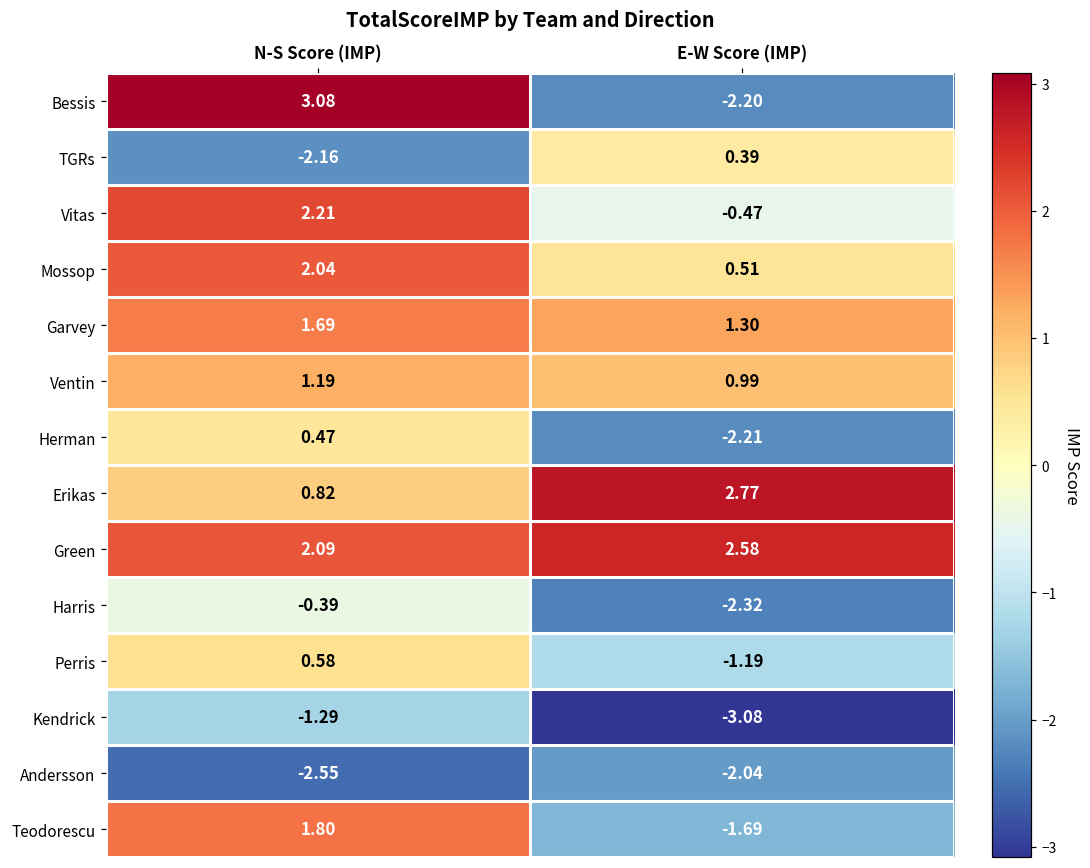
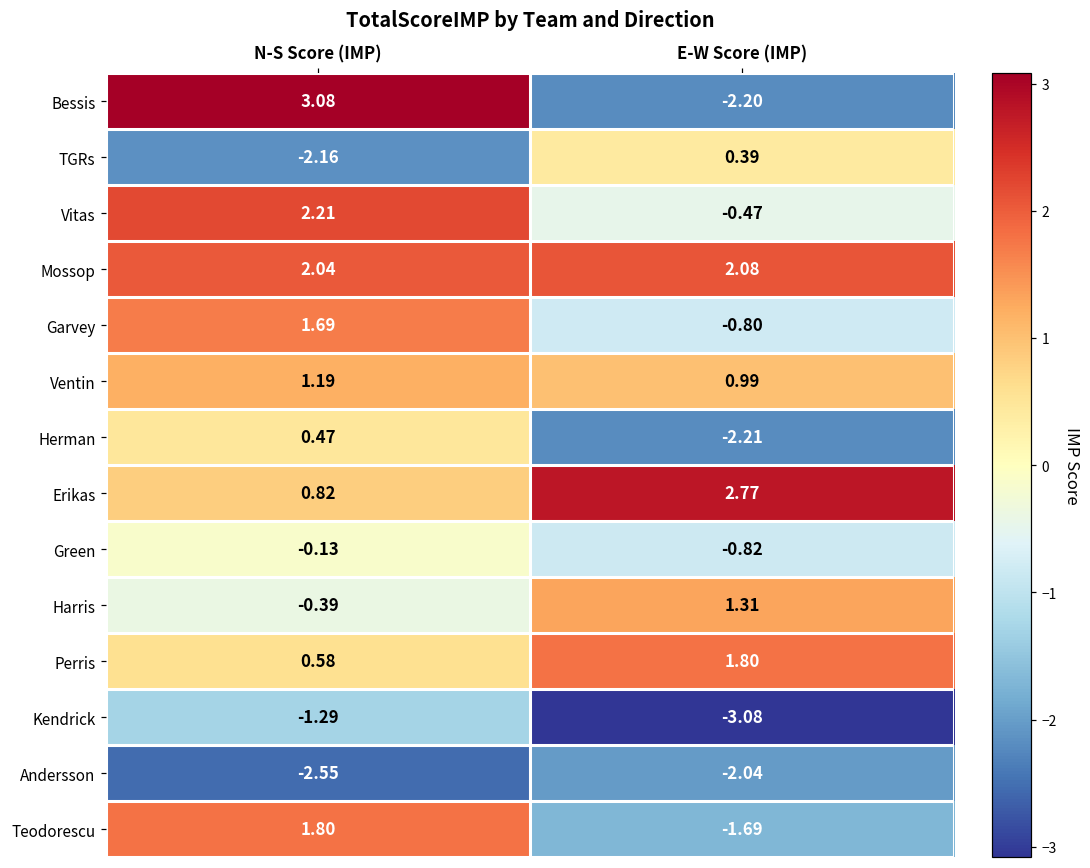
  {
    "Bessis": {
      "N-S Score (IMP)": 3.08,
      "E-W Score (IMP)": -2.20
    },
    "TGRs": {
      "N-S Score (IMP)": -2.16,
      "E-W Score (IMP)": 0.39
    },
    "Vitas": {
      "N-S Score (IMP)": 2.21,
      "E-W Score (IMP)": -0.47
    },
    "Mossop": {
      "N-S Score (IMP)": 2.04,
-     "E-W Score (IMP)": 0.51
+     "E-W Score (IMP)": 2.08
    },
    "Garvey": {
      "N-S Score (IMP)": 1.69,
-     "E-W Score (IMP)": 1.30
+     "E-W Score (IMP)": -0.80
    },
    "Ventin": {
      "N-S Score (IMP)": 1.19,
      "E-W Score (IMP)": 0.99
    },
    "Herman": {
      "N-S Score (IMP)": 0.47,
      "E-W Score (IMP)": -2.21
    },
    "Erikas": {
      "N-S Score (IMP)": 0.82,
      "E-W Score (IMP)": 2.77
    },
    "Green": {
-     "N-S Score (IMP)": 2.09,
-     "E-W Score (IMP)": 2.58
+     "N-S Score (IMP)": -0.13,
+     "E-W Score (IMP)": -0.82
    },
    "Harris": {
      "N-S Score (IMP)": -0.39,
-     "E-W Score (IMP)": -2.32
+     "E-W Score (IMP)": 1.31
    },
    "Perris": {
      "N-S Score (IMP)": 0.58,
-     "E-W Score (IMP)": -1.19
+     "E-W Score (IMP)": 1.80
    },
    "Kendrick": {
      "N-S Score (IMP)": -1.29,
      "E-W Score (IMP)": -3.08
    },
    "Andersson": {
      "N-S Score (IMP)": -2.55,
      "E-W Score (IMP)": -2.04
    },
    "Teodorescu": {
      "N-S Score (IMP)": 1.80,
      "E-W Score (IMP)": -1.69
    }
  }
